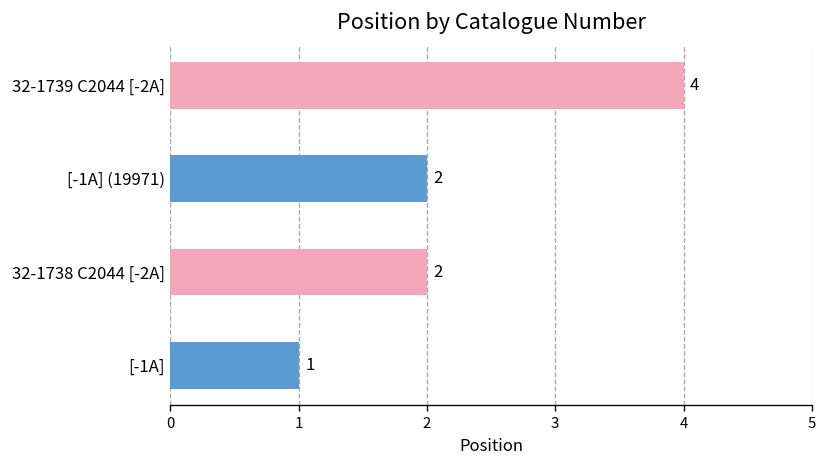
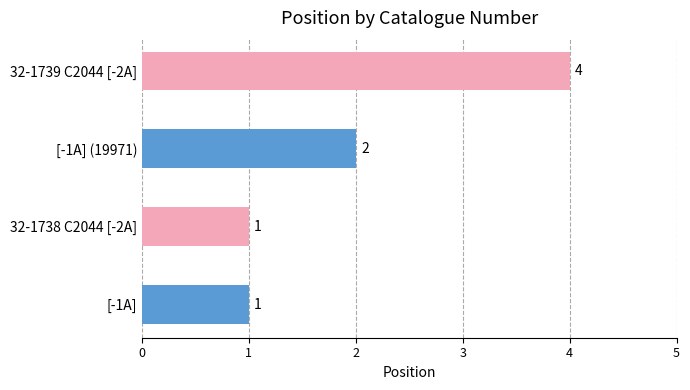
  {
    "32-1739 C2044 [-2A]": 4,
    "[-1A] (19971)": 2,
-   "32-1738 C2044 [-2A]": 2,
+   "32-1738 C2044 [-2A]": 1,
    "[-1A]": 1
  }
